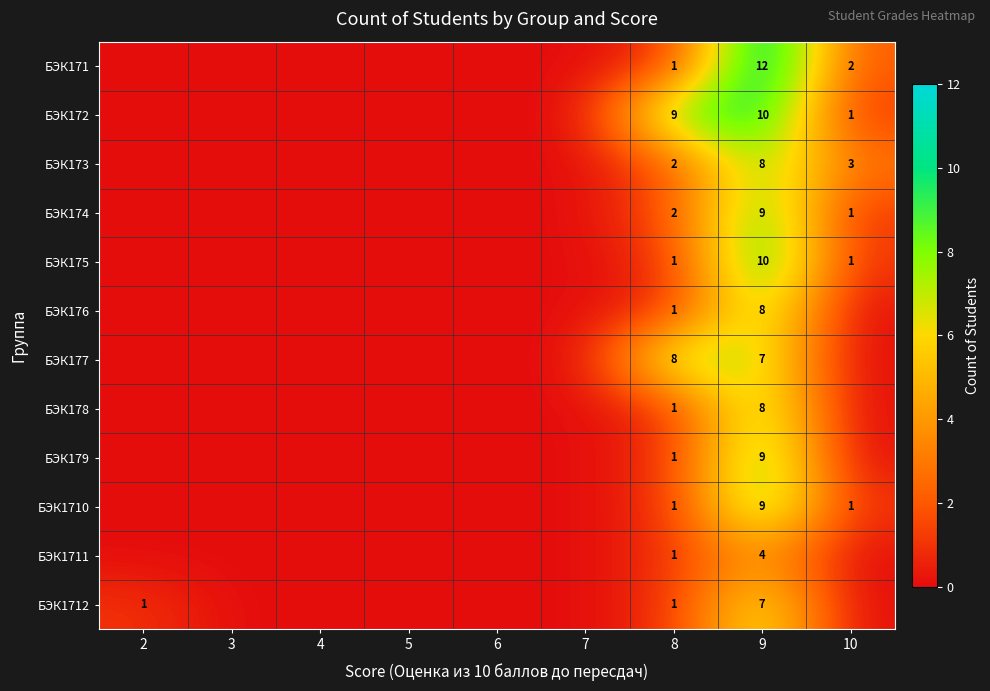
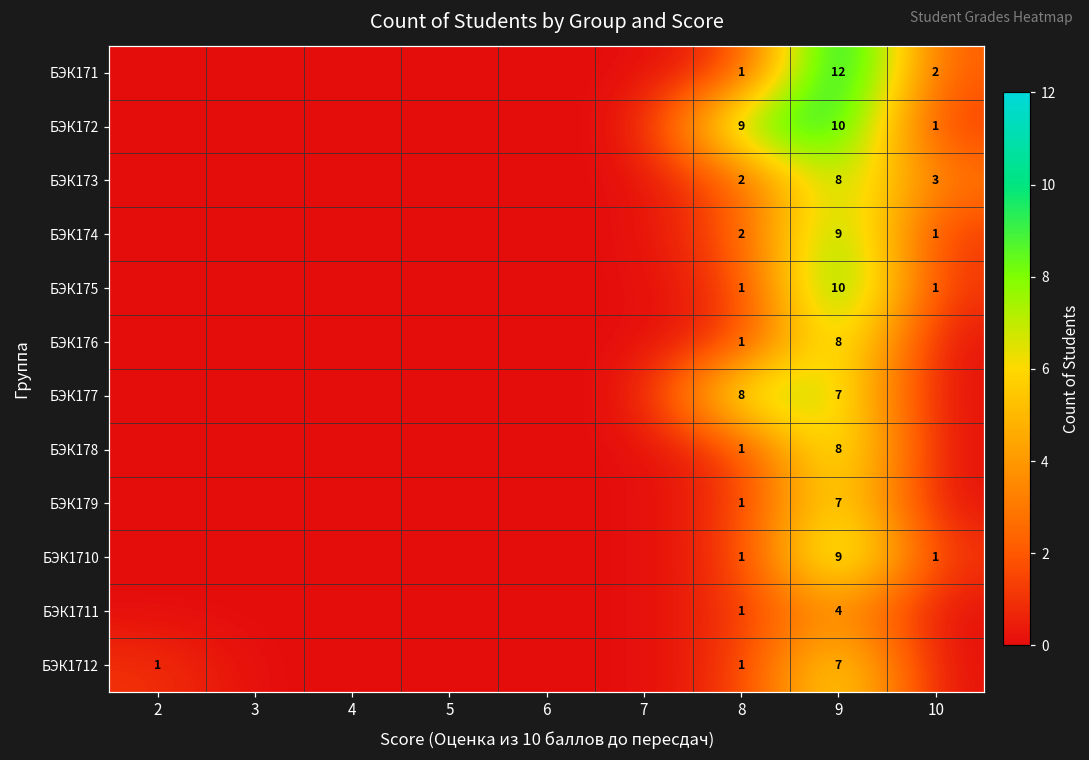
  {
    "БЭК171": {
      "8": 1,
      "9": 12,
      "10": 2
    },
    "БЭК172": {
      "8": 9,
      "9": 10,
      "10": 1
    },
    "БЭК173": {
      "8": 2,
      "9": 8,
      "10": 3
    },
    "БЭК174": {
      "8": 2,
      "9": 9,
      "10": 1
    },
    "БЭК175": {
      "8": 1,
      "9": 10,
      "10": 1
    },
    "БЭК176": {
      "8": 1,
      "9": 8
    },
    "БЭК177": {
      "8": 8,
      "9": 7
    },
    "БЭК178": {
      "8": 1,
      "9": 8
    },
    "БЭК179": {
      "8": 1,
-     "9": 9
+     "9": 7
    },
    "БЭК1710": {
      "8": 1,
      "9": 9,
      "10": 1
    },
    "БЭК1711": {
      "8": 1,
      "9": 4
    },
    "БЭК1712": {
      "2": 1,
      "8": 1,
      "9": 7
    }
  }
